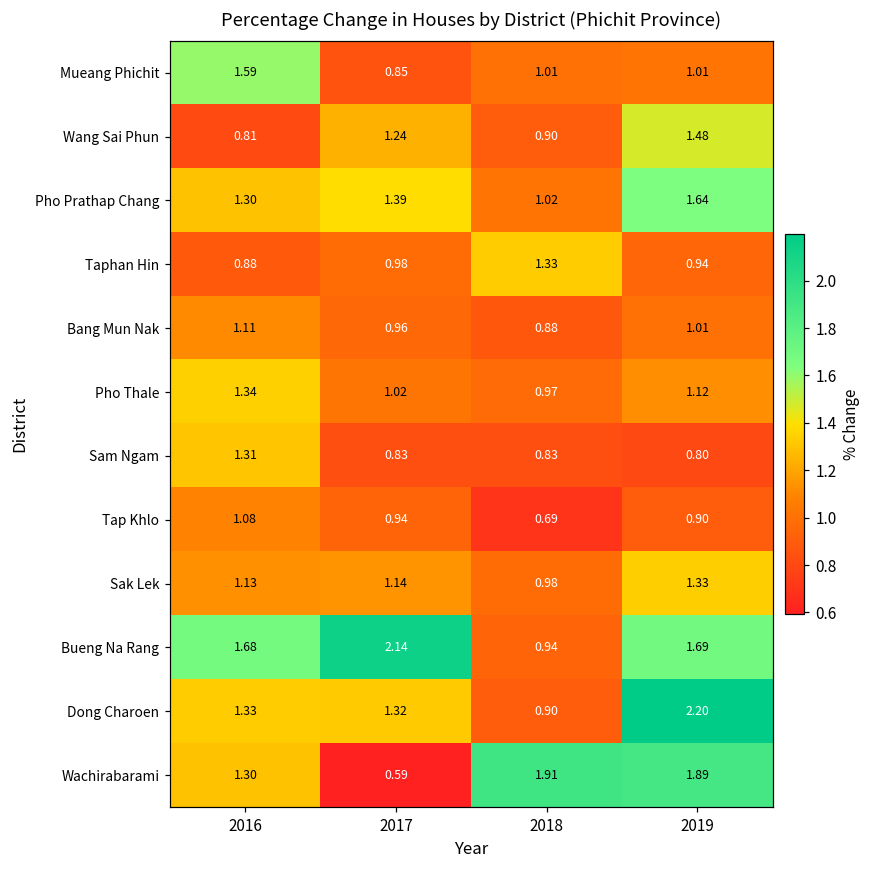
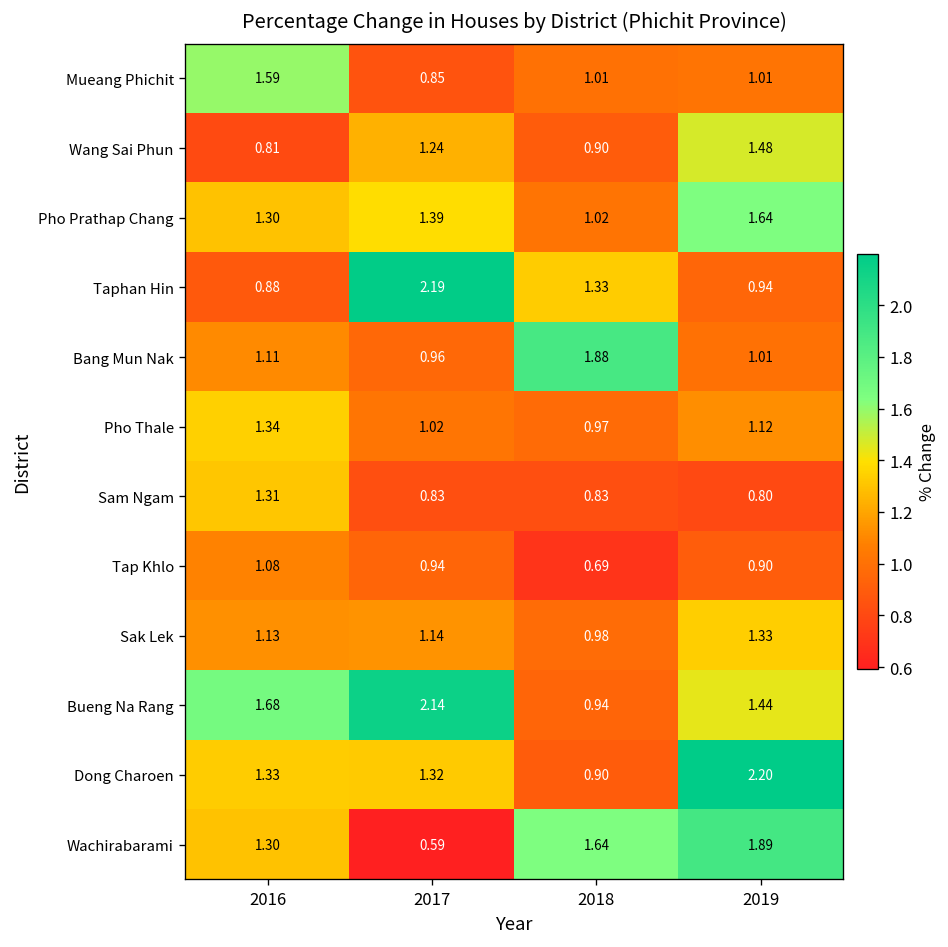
  {
    "Mueang Phichit": {
      "2016": 1.59,
      "2017": 0.85,
      "2018": 1.01,
      "2019": 1.01
    },
    "Wang Sai Phun": {
      "2016": 0.81,
      "2017": 1.24,
      "2018": 0.90,
      "2019": 1.48
    },
    "Pho Prathap Chang": {
      "2016": 1.30,
      "2017": 1.39,
      "2018": 1.02,
      "2019": 1.64
    },
    "Taphan Hin": {
      "2016": 0.88,
-     "2017": 0.98,
+     "2017": 2.19,
      "2018": 1.33,
      "2019": 0.94
    },
    "Bang Mun Nak": {
      "2016": 1.11,
      "2017": 0.96,
-     "2018": 0.88,
+     "2018": 1.88,
      "2019": 1.01
    },
    "Pho Thale": {
      "2016": 1.34,
      "2017": 1.02,
      "2018": 0.97,
      "2019": 1.12
    },
    "Sam Ngam": {
      "2016": 1.31,
      "2017": 0.83,
      "2018": 0.83,
      "2019": 0.80
    },
    "Tap Khlo": {
      "2016": 1.08,
      "2017": 0.94,
      "2018": 0.69,
      "2019": 0.90
    },
    "Sak Lek": {
      "2016": 1.13,
      "2017": 1.14,
      "2018": 0.98,
      "2019": 1.33
    },
    "Bueng Na Rang": {
      "2016": 1.68,
      "2017": 2.14,
      "2018": 0.94,
-     "2019": 1.69
+     "2019": 1.44
    },
    "Dong Charoen": {
      "2016": 1.33,
      "2017": 1.32,
      "2018": 0.90,
      "2019": 2.20
    },
    "Wachirabarami": {
      "2016": 1.30,
      "2017": 0.59,
-     "2018": 1.91,
+     "2018": 1.64,
      "2019": 1.89
    }
  }
